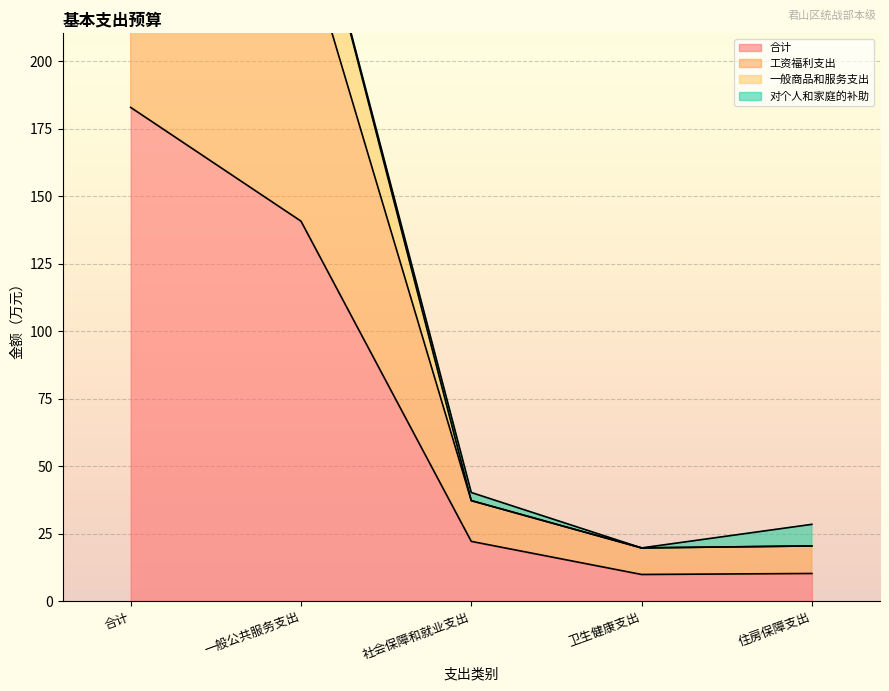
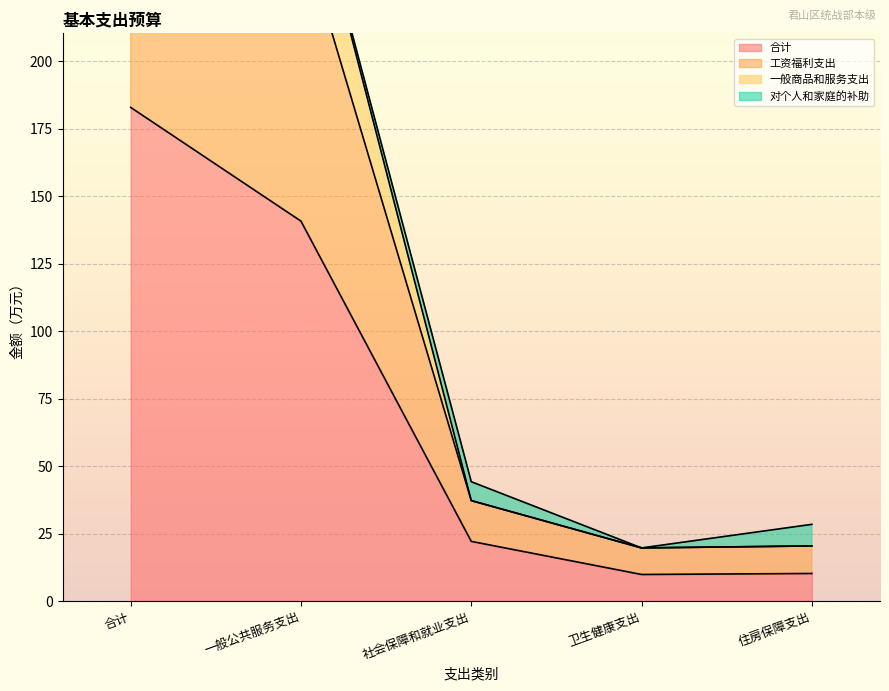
  {
    "对个人和家庭的补助": {
-     "社会保障和就业支出": 3,
+     "社会保障和就业支出": 7,
      "住房保障支出": 8
    }
  }
